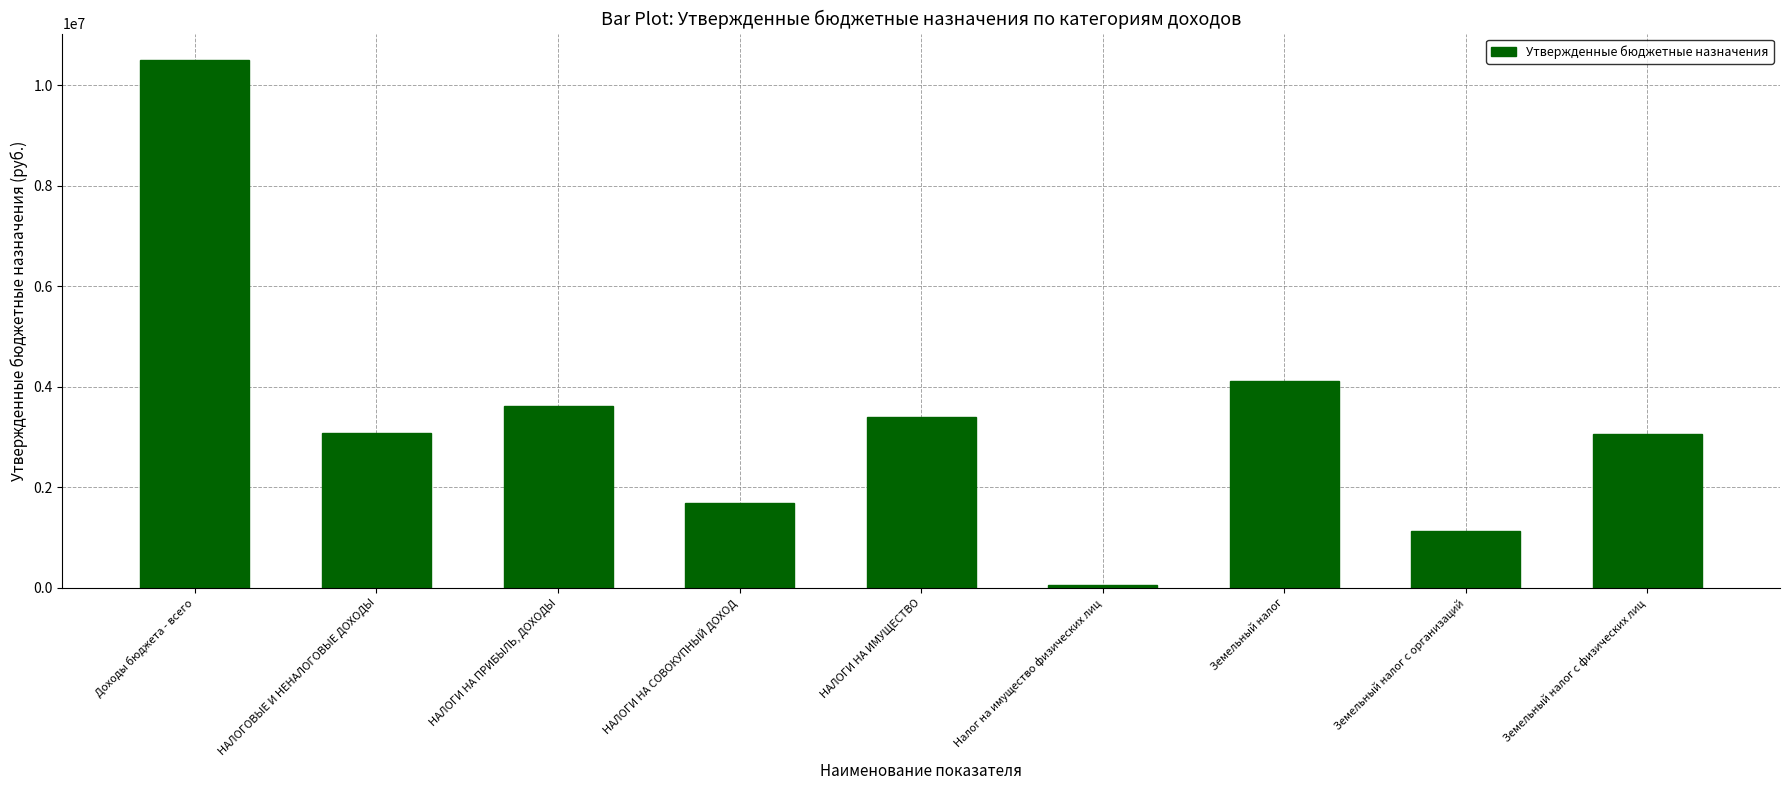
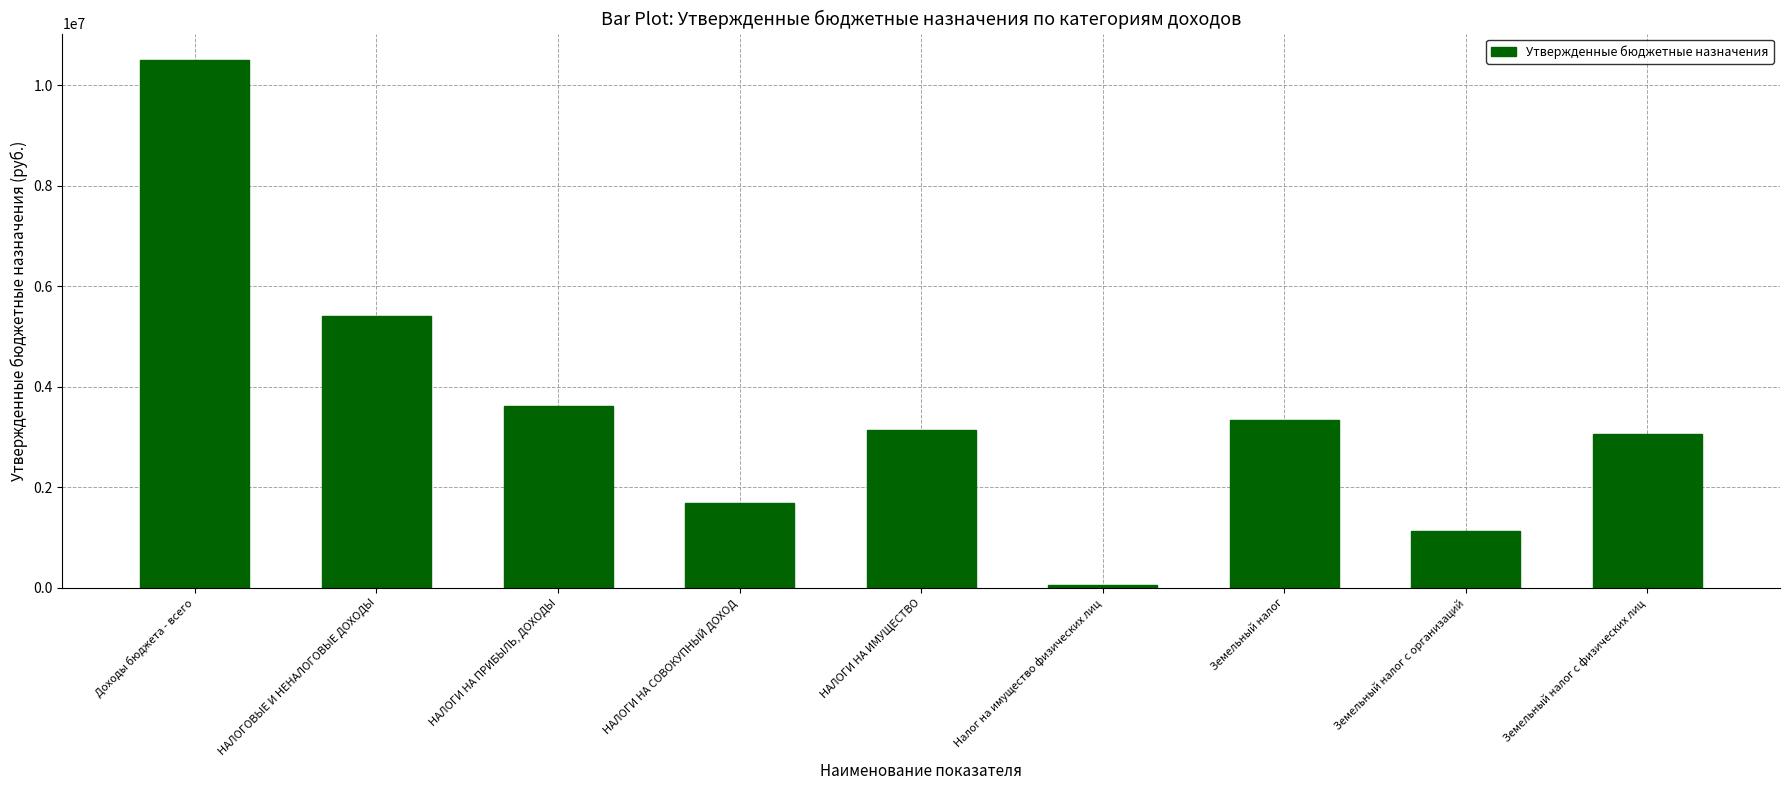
  {
    "Доходы бюджета - всего": 10500000,
-   "НАЛОГОВЫЕ И НЕНАЛОГОВЫЕ ДОХОДЫ": 3100000,
+   "НАЛОГОВЫЕ И НЕНАЛОГОВЫЕ ДОХОДЫ": 5400000,
    "НАЛОГИ НА ПРИБЫЛЬ, ДОХОДЫ": 3600000,
    "НАЛОГИ НА СОВОКУПНЫЙ ДОХОД": 1700000,
-   "НАЛОГИ НА ИМУЩЕСТВО": 3400000,
+   "НАЛОГИ НА ИМУЩЕСТВО": 3100000,
    "Налог на имущество физических лиц": 100000,
-   "Земельный налог": 4100000,
+   "Земельный налог": 3300000,
    "Земельный налог с организаций": 1100000,
    "Земельный налог с физических лиц": 3100000
  }
